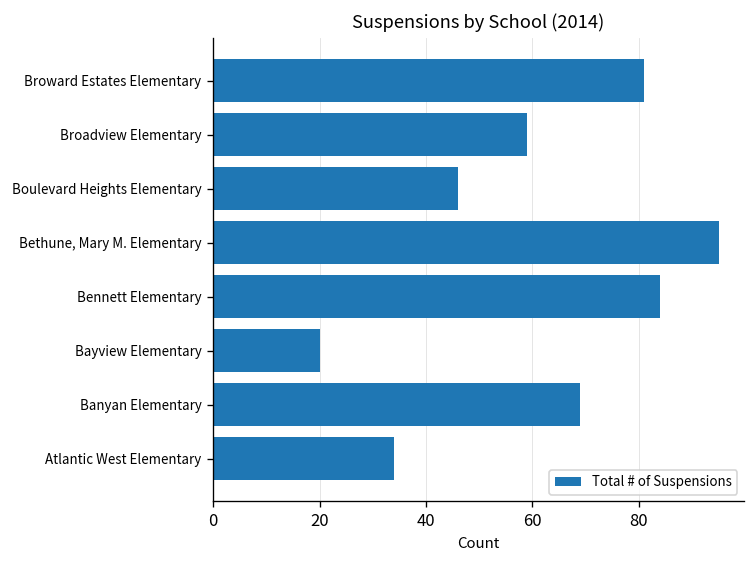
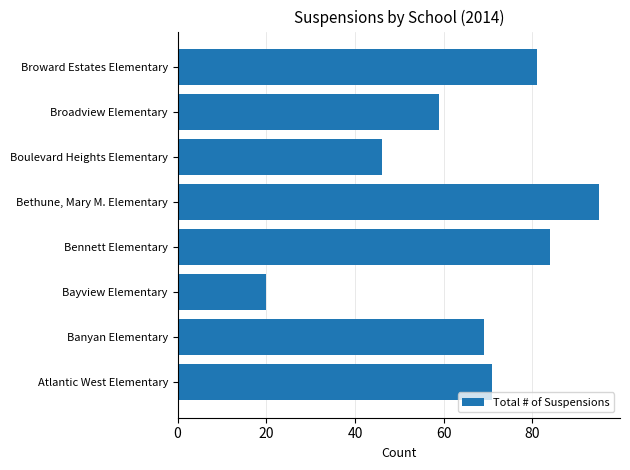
  {
    "Broward Estates Elementary": 81,
    "Broadview Elementary": 59,
    "Boulevard Heights Elementary": 46,
    "Bethune, Mary M. Elementary": 95,
    "Bennett Elementary": 84,
    "Bayview Elementary": 20,
    "Banyan Elementary": 69,
-   "Atlantic West Elementary": 34
+   "Atlantic West Elementary": 71
  }
